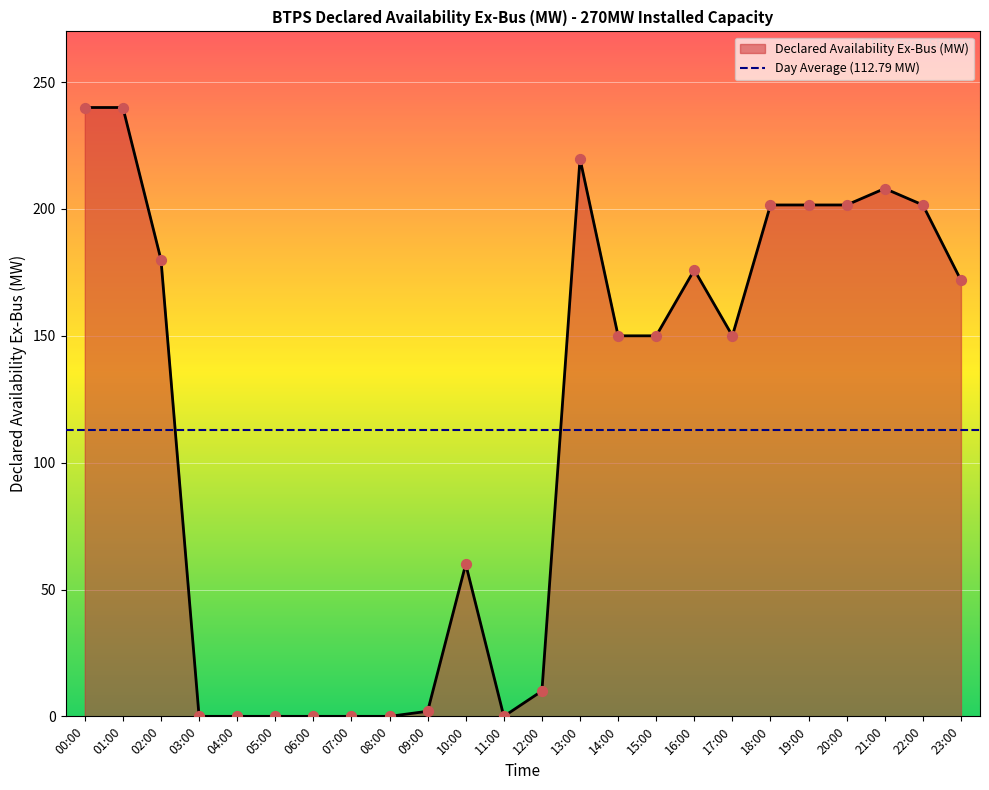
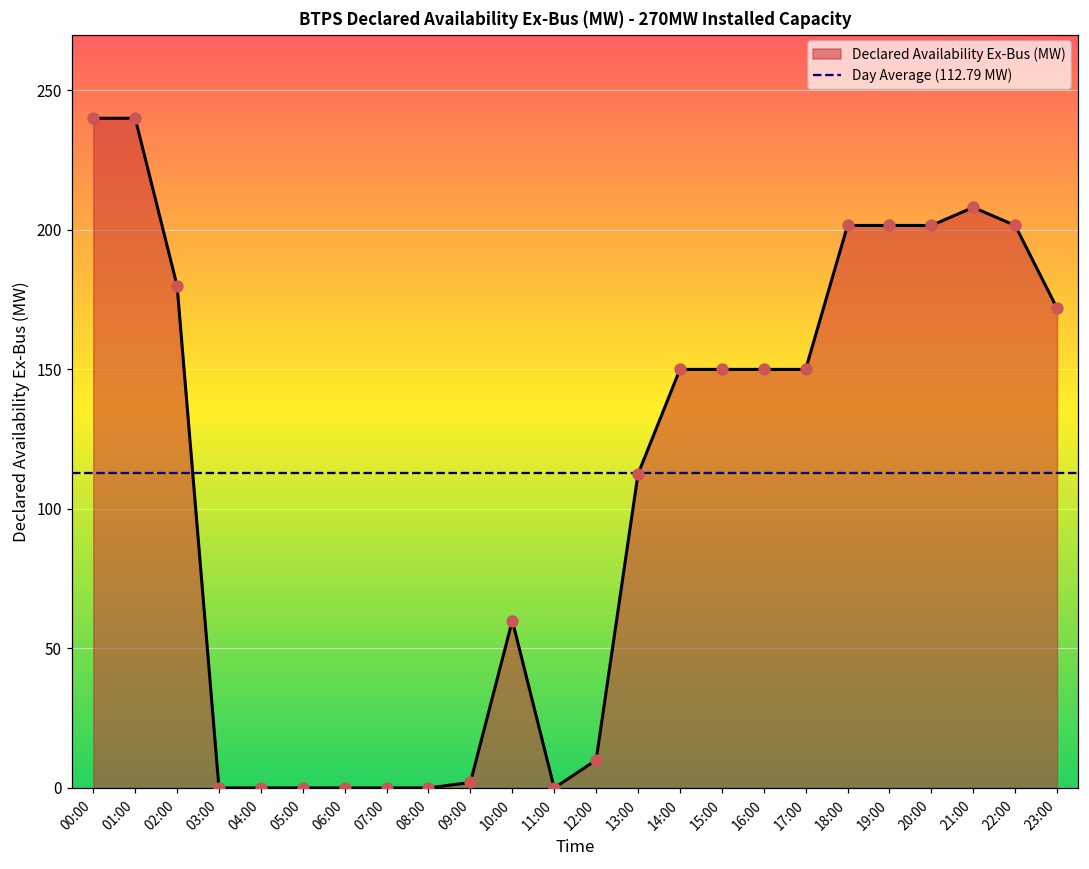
  {
    "00:00": 240,
    "01:00": 240,
    "02:00": 180,
    "03:00": 0,
    "04:00": 0,
    "05:00": 0,
    "06:00": 0,
    "07:00": 0,
    "08:00": 0,
    "09:00": 2,
    "10:00": 60,
    "11:00": 0,
    "12:00": 10,
-   "13:00": 220,
+   "13:00": 113,
    "14:00": 150,
    "15:00": 150,
-   "16:00": 176,
+   "16:00": 150,
    "17:00": 150,
    "18:00": 202,
    "19:00": 202,
    "20:00": 202,
    "21:00": 208,
    "22:00": 202,
    "23:00": 172
  }
